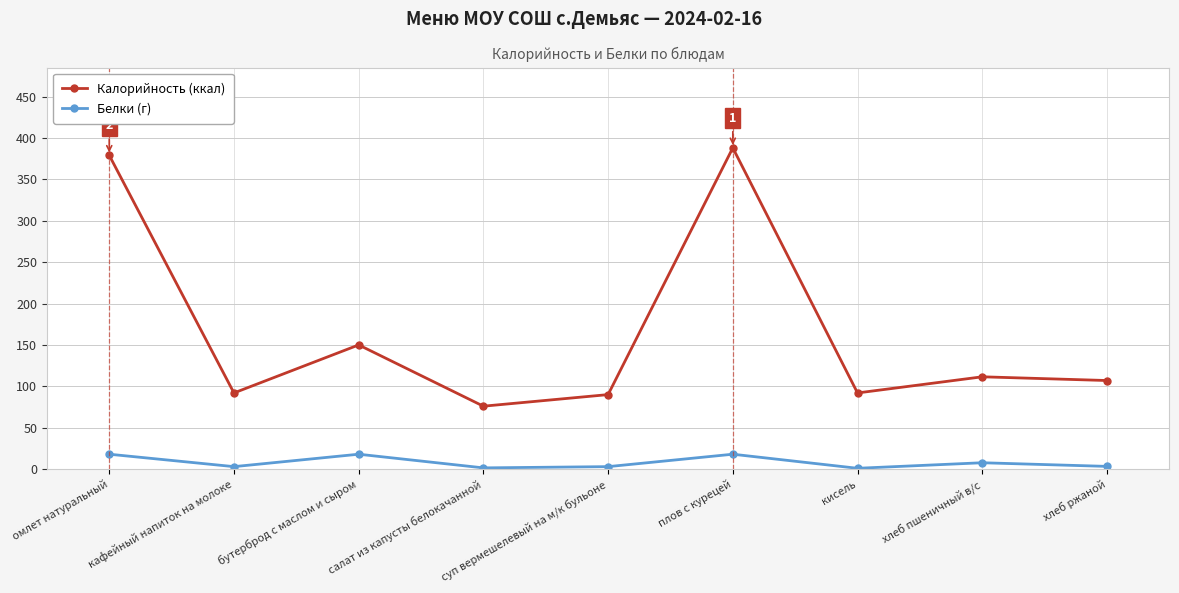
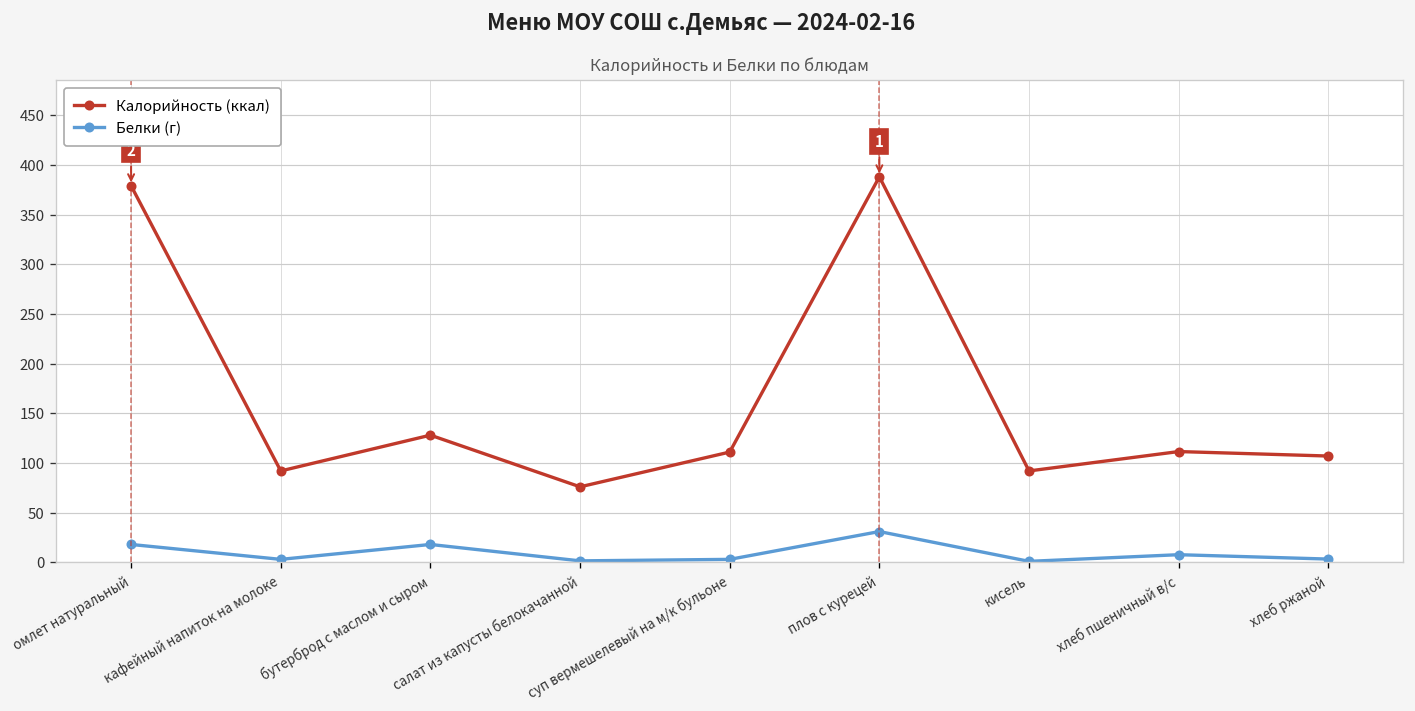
  {
    "Калорийность (ккал)": {
      "кафейный напиток на молоке": 90,
-     "бутерброд с маслом и сыром": 150,
+     "бутерброд с маслом и сыром": 130,
      "салат из капусты белокачанной": 80,
-     "суп вермешелевый на м/к бульоне": 90,
+     "суп вермешелевый на м/к бульоне": 110,
      "кисель": 90,
      "хлеб пшеничный в/с": 110,
      "хлеб ржаной": 110
    },
    "Белки (г)": {
      "омлет натуральный": 20,
      "кафейный напиток на молоке": 0,
      "бутерброд с маслом и сыром": 20,
      "салат из капусты белокачанной": 0,
      "суп вермешелевый на м/к бульоне": 0,
-     "плов с курецей": 20,
+     "плов с курецей": 30,
      "кисель": 0,
      "хлеб пшеничный в/с": 10,
      "хлеб ржаной": 0
    }
  }
